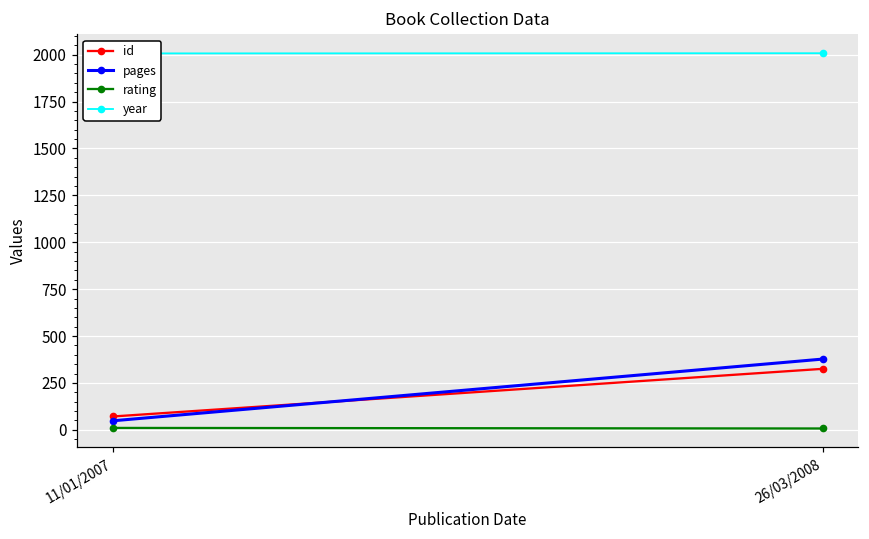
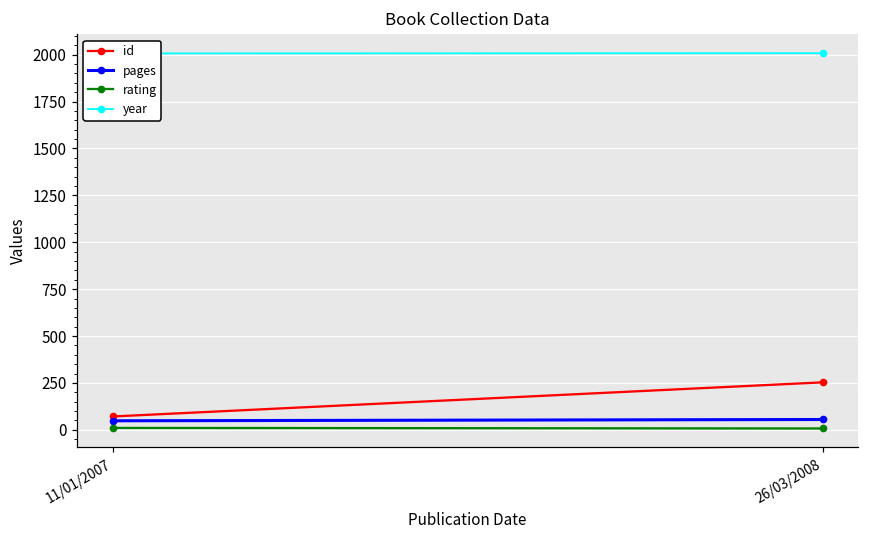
  {
    "id": {
      "11/01/2007": 70,
-     "26/03/2008": 330
+     "26/03/2008": 250
    },
    "pages": {
      "11/01/2007": 50,
-     "26/03/2008": 380
+     "26/03/2008": 60
    },
    "rating": {
      "11/01/2007": 10,
      "26/03/2008": 10
    },
    "year": {
      "26/03/2008": 2010
    }
  }
